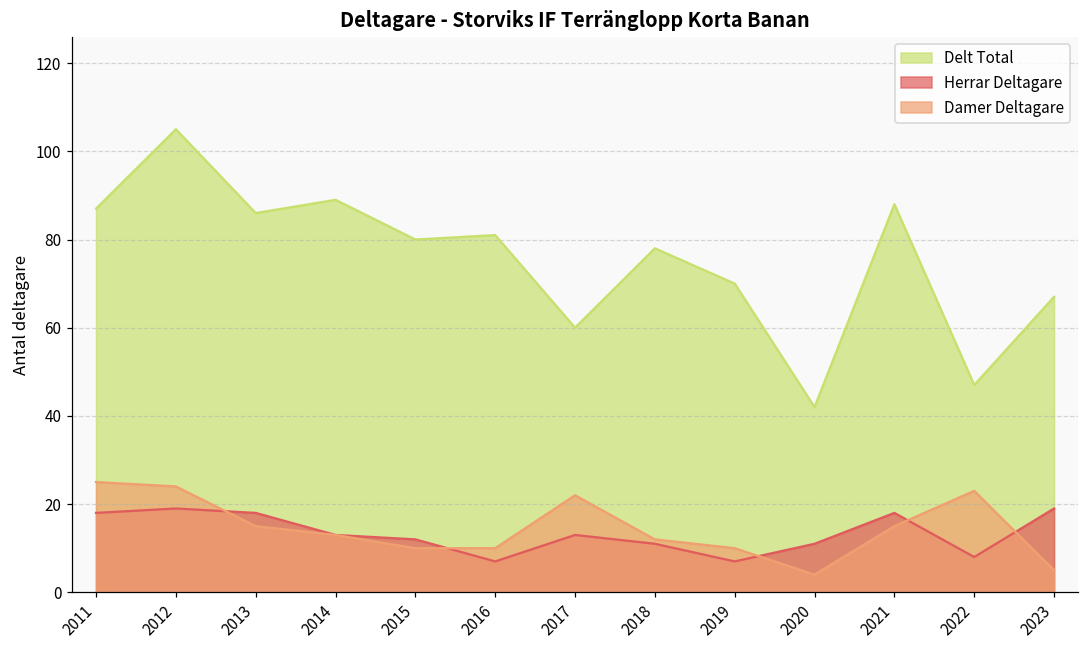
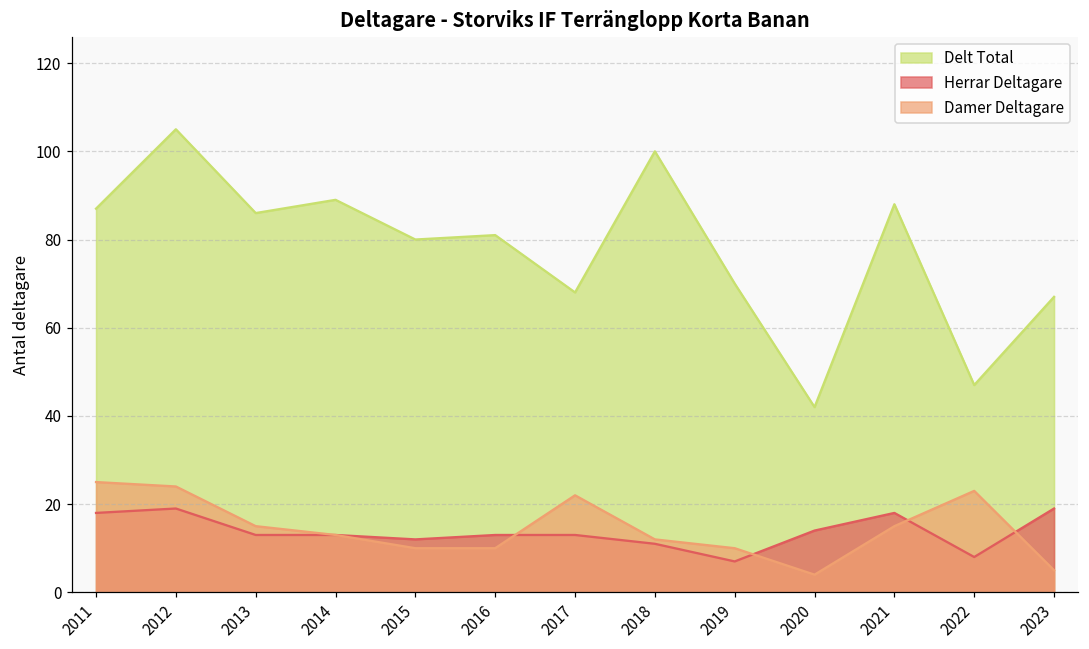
  {
    "Delt Total": {
      "2011": 87,
      "2012": 105,
      "2013": 86,
      "2014": 89,
      "2015": 80,
      "2016": 81,
-     "2017": 60,
-     "2018": 78,
+     "2017": 68,
+     "2018": 100,
      "2019": 70,
      "2020": 42,
      "2021": 88,
      "2022": 47,
      "2023": 67
    },
    "Herrar Deltagare": {
      "2011": 18,
      "2012": 19,
-     "2013": 18,
+     "2013": 13,
      "2015": 12,
-     "2016": 7,
+     "2016": 13,
      "2017": 13,
      "2018": 11,
      "2019": 7,
-     "2020": 11,
+     "2020": 14,
      "2021": 18,
      "2022": 8,
      "2023": 19
    },
    "Damer Deltagare": {
      "2011": 25,
      "2012": 24,
      "2013": 15,
      "2015": 10,
      "2016": 10,
      "2017": 22,
      "2018": 12,
      "2019": 10,
      "2020": 4,
      "2021": 15,
      "2022": 23,
      "2023": 5
    }
  }
